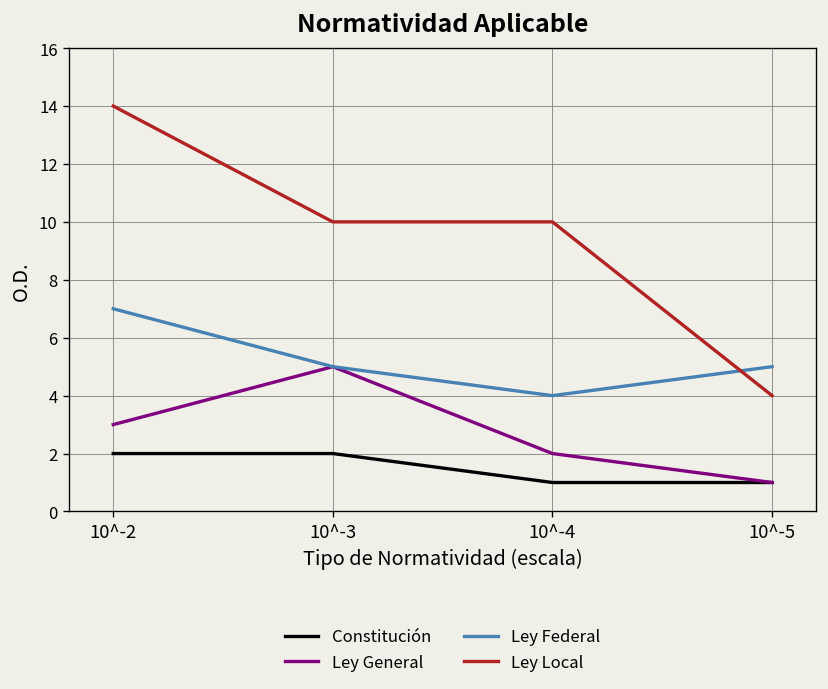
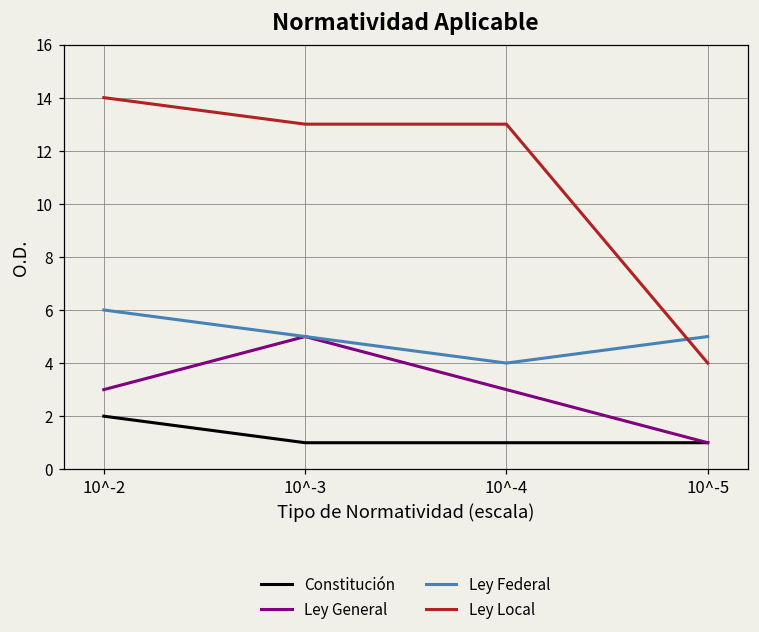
  {
    "Constitución": {
      "10^-2": 2,
-     "10^-3": 2,
+     "10^-3": 1,
      "10^-4": 1
    },
    "Ley General": {
      "10^-2": 3,
-     "10^-4": 2
+     "10^-4": 3
    },
    "Ley Federal": {
-     "10^-2": 7,
+     "10^-2": 6,
      "10^-4": 4,
      "10^-5": 5
    },
    "Ley Local": {
      "10^-2": 14,
-     "10^-3": 10,
-     "10^-4": 10,
+     "10^-3": 13,
+     "10^-4": 13,
      "10^-5": 4
    }
  }
